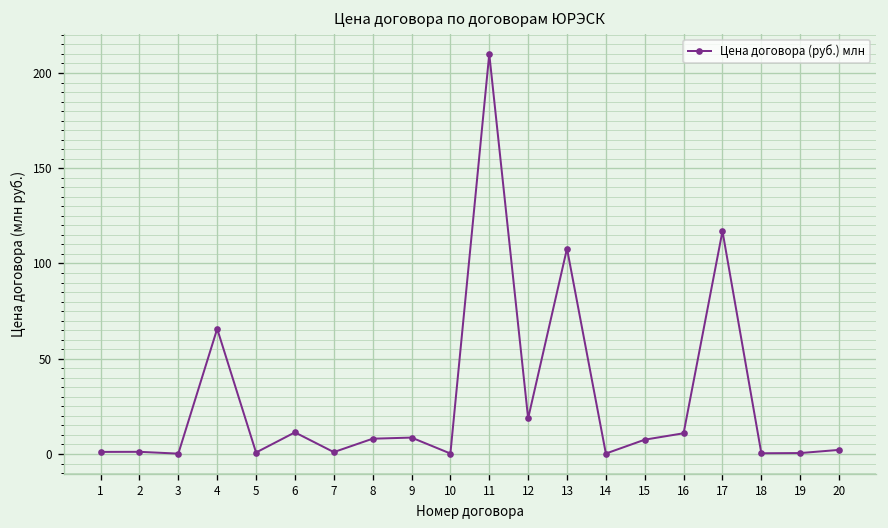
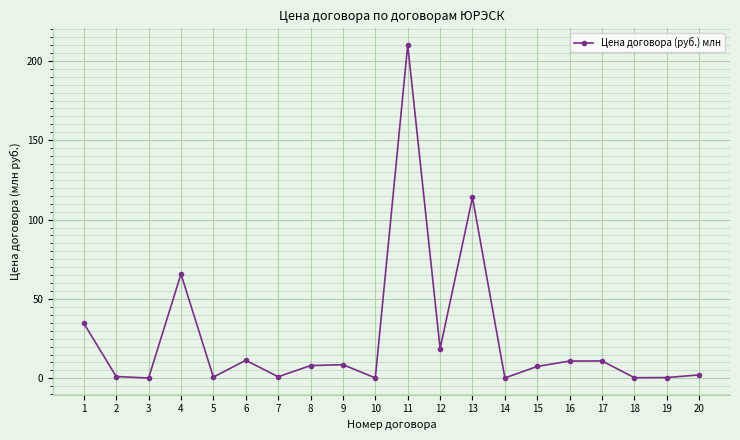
  {
-   "1": 1,
+   "1": 35,
    "2": 1,
    "3": 0,
    "4": 66,
    "5": 1,
    "6": 11,
    "7": 1,
    "8": 8,
    "9": 9,
    "10": 0,
    "11": 210,
    "12": 19,
-   "13": 108,
+   "13": 114,
    "14": 0,
    "15": 8,
    "16": 11,
-   "17": 117,
+   "17": 11,
    "18": 0,
    "19": 0,
    "20": 2
  }
